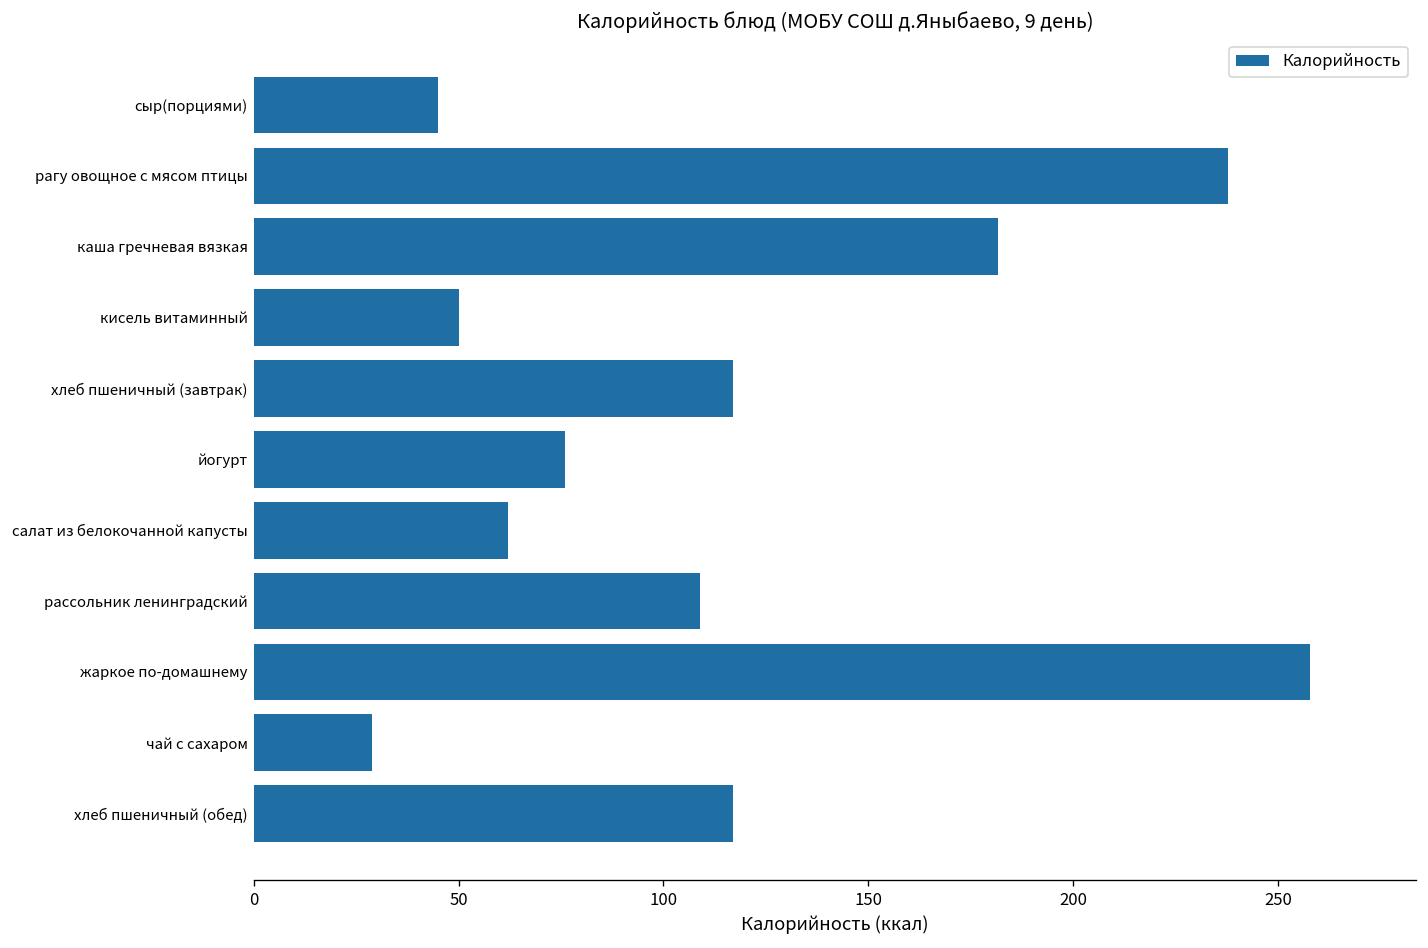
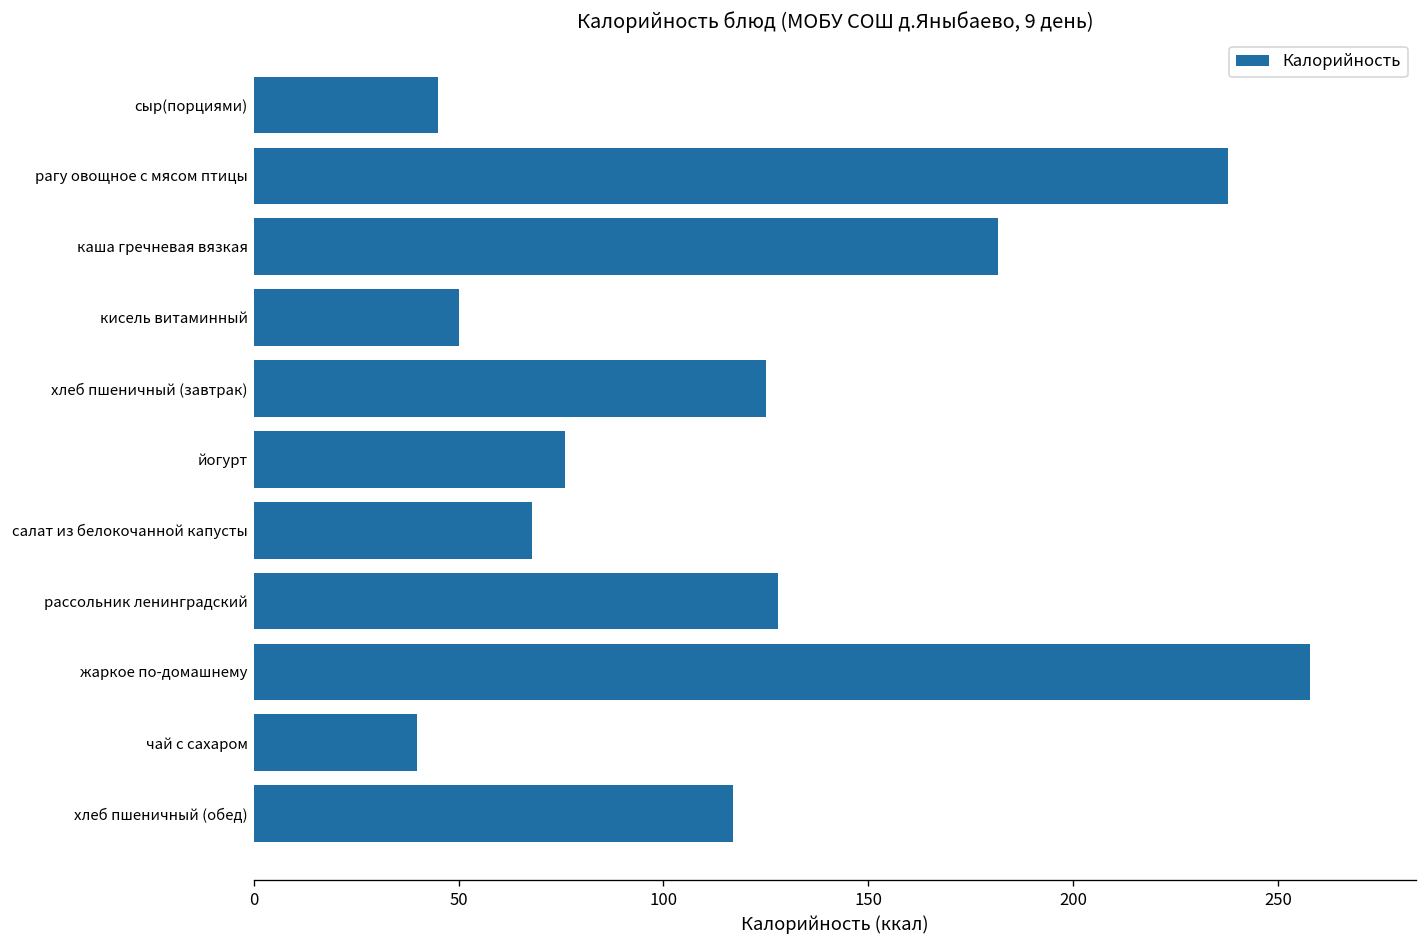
  {
    "сыр(порциями)": 45,
    "рагу овощное с мясом птицы": 238,
    "каша гречневая вязкая": 182,
    "кисель витаминный": 50,
-   "хлеб пшеничный (завтрак)": 117,
+   "хлеб пшеничный (завтрак)": 125,
    "йогурт": 76,
-   "салат из белокочанной капусты": 62,
-   "рассольник ленинградский": 109,
+   "салат из белокочанной капусты": 68,
+   "рассольник ленинградский": 128,
    "жаркое по-домашнему": 258,
-   "чай с сахаром": 29,
+   "чай с сахаром": 40,
    "хлеб пшеничный (обед)": 117
  }
